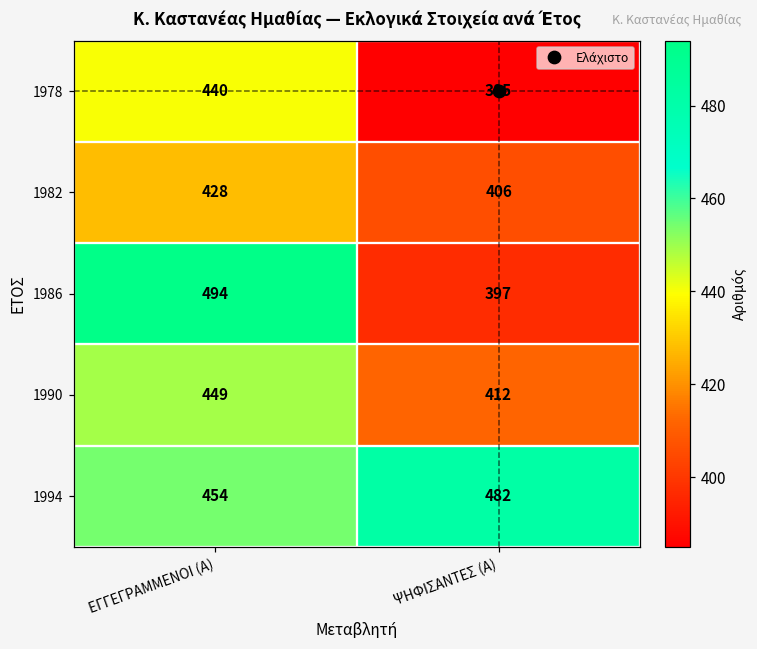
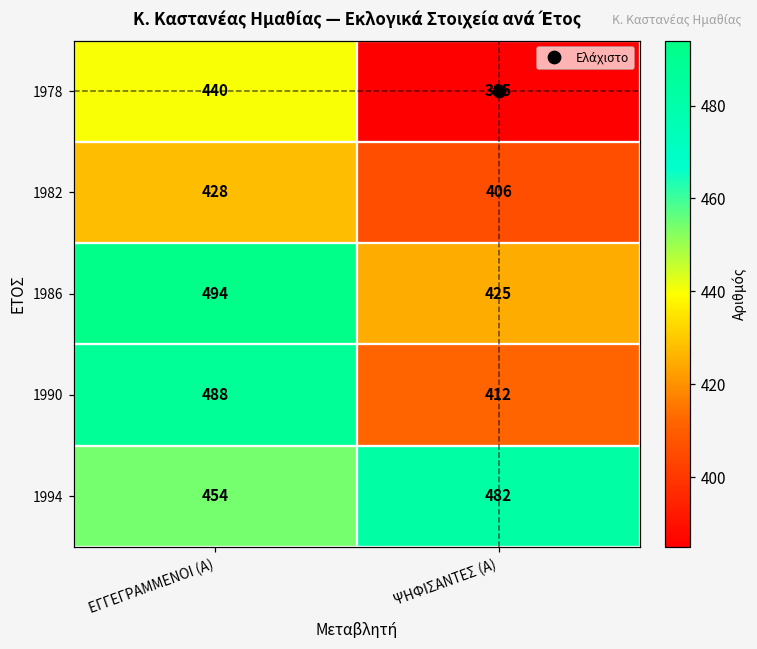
  {
    "1978": {
      "ΕΓΓΕΓΡΑΜΜΕΝΟΙ (Α)": 440
    },
    "1982": {
      "ΕΓΓΕΓΡΑΜΜΕΝΟΙ (Α)": 428,
      "ΨΗΦΙΣΑΝΤΕΣ (Α)": 406
    },
    "1986": {
      "ΕΓΓΕΓΡΑΜΜΕΝΟΙ (Α)": 494,
-     "ΨΗΦΙΣΑΝΤΕΣ (Α)": 397
+     "ΨΗΦΙΣΑΝΤΕΣ (Α)": 425
    },
    "1990": {
-     "ΕΓΓΕΓΡΑΜΜΕΝΟΙ (Α)": 449,
+     "ΕΓΓΕΓΡΑΜΜΕΝΟΙ (Α)": 488,
      "ΨΗΦΙΣΑΝΤΕΣ (Α)": 412
    },
    "1994": {
      "ΕΓΓΕΓΡΑΜΜΕΝΟΙ (Α)": 454,
      "ΨΗΦΙΣΑΝΤΕΣ (Α)": 482
    }
  }
